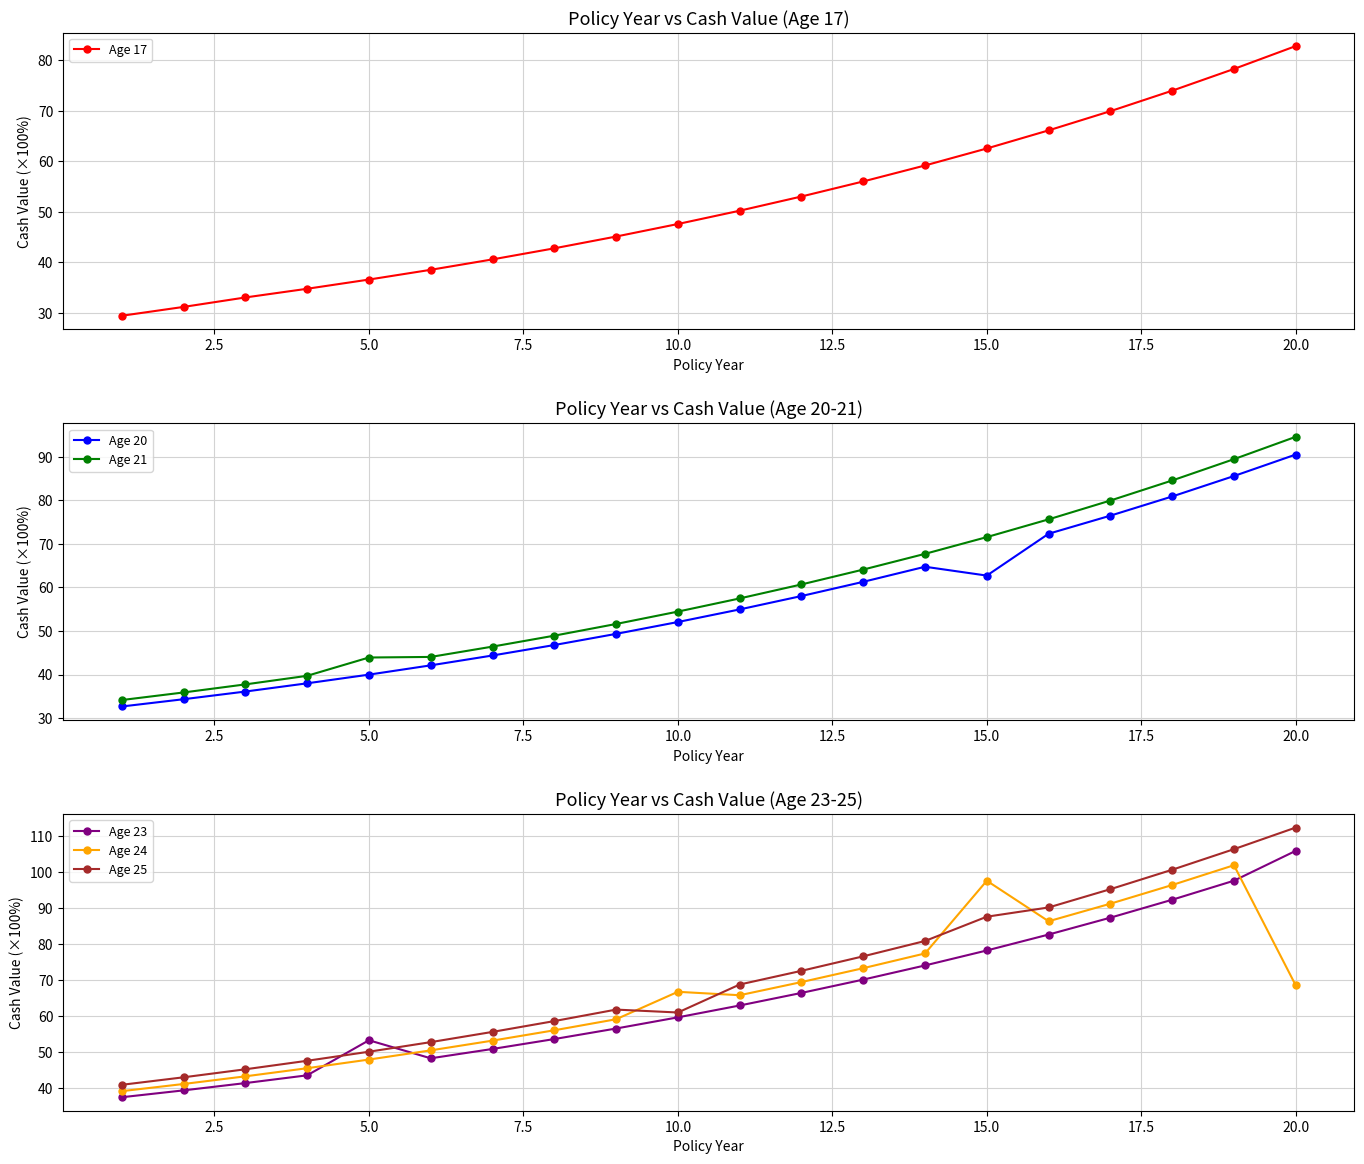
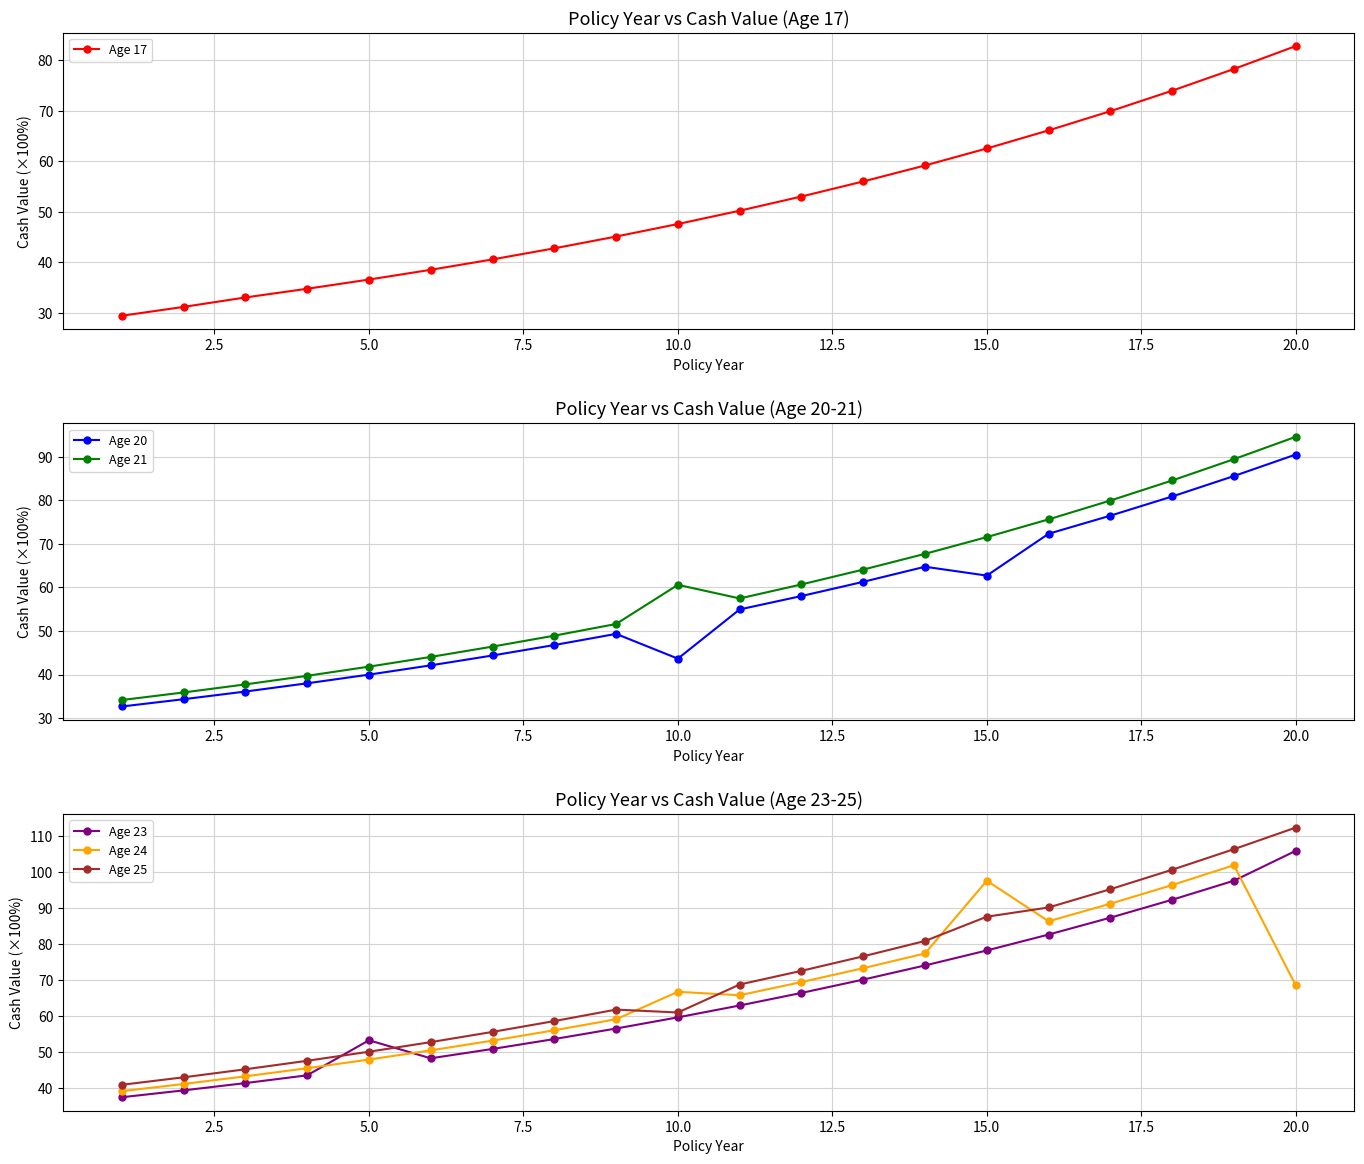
  {
    "Policy Year vs Cash Value (Age 17)": {
      "5.0": 37,
      "10.0": 48,
      "15.0": 63,
      "20.0": 83
    },
    "Policy Year vs Cash Value (Age 20-21)": {
      "Age 20": {
        "5.0": 40,
-       "10.0": 52,
+       "10.0": 44,
        "15.0": 63,
        "20.0": 90
      },
      "Age 21": {
-       "5.0": 44,
-       "10.0": 54,
+       "5.0": 42,
+       "10.0": 61,
        "15.0": 72,
        "20.0": 95
      }
    },
    "Policy Year vs Cash Value (Age 23-25)": {
      "Age 23": {
        "5.0": 53,
        "10.0": 60,
        "15.0": 78,
        "20.0": 106
      },
      "Age 24": {
        "5.0": 48,
        "10.0": 67,
        "15.0": 98,
        "20.0": 68
      },
      "Age 25": {
        "5.0": 50,
        "10.0": 61,
        "15.0": 88,
        "20.0": 112
      }
    }
  }
